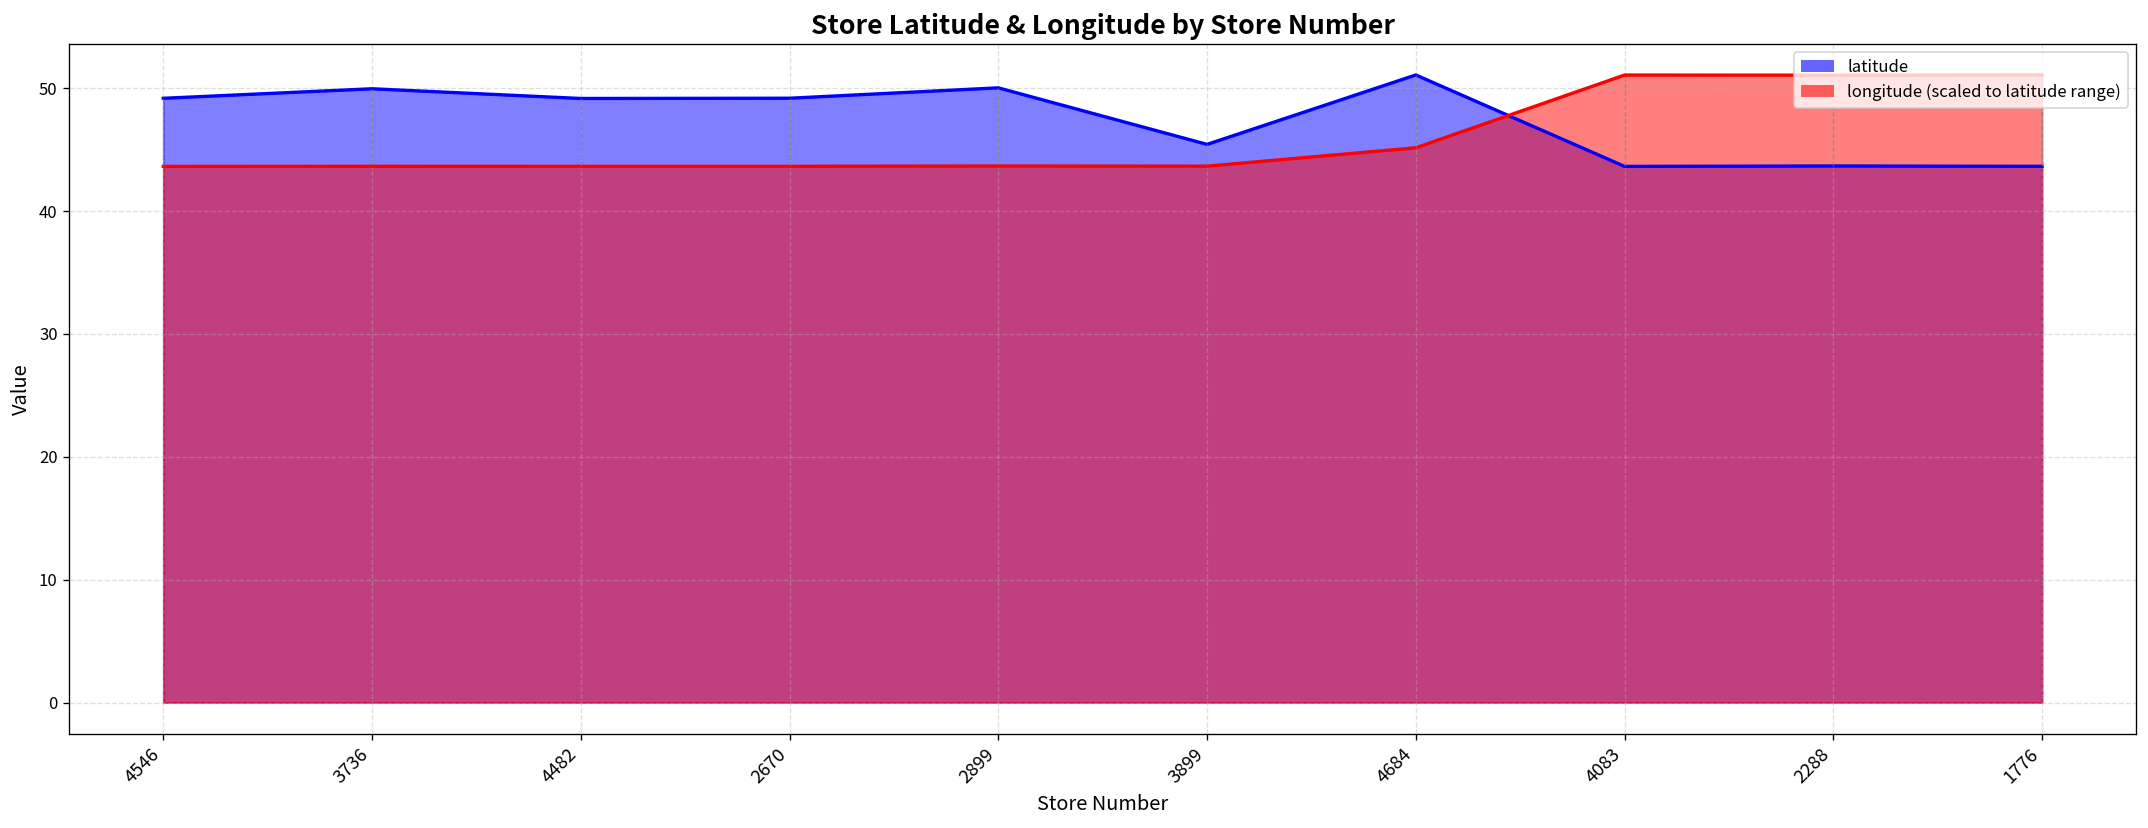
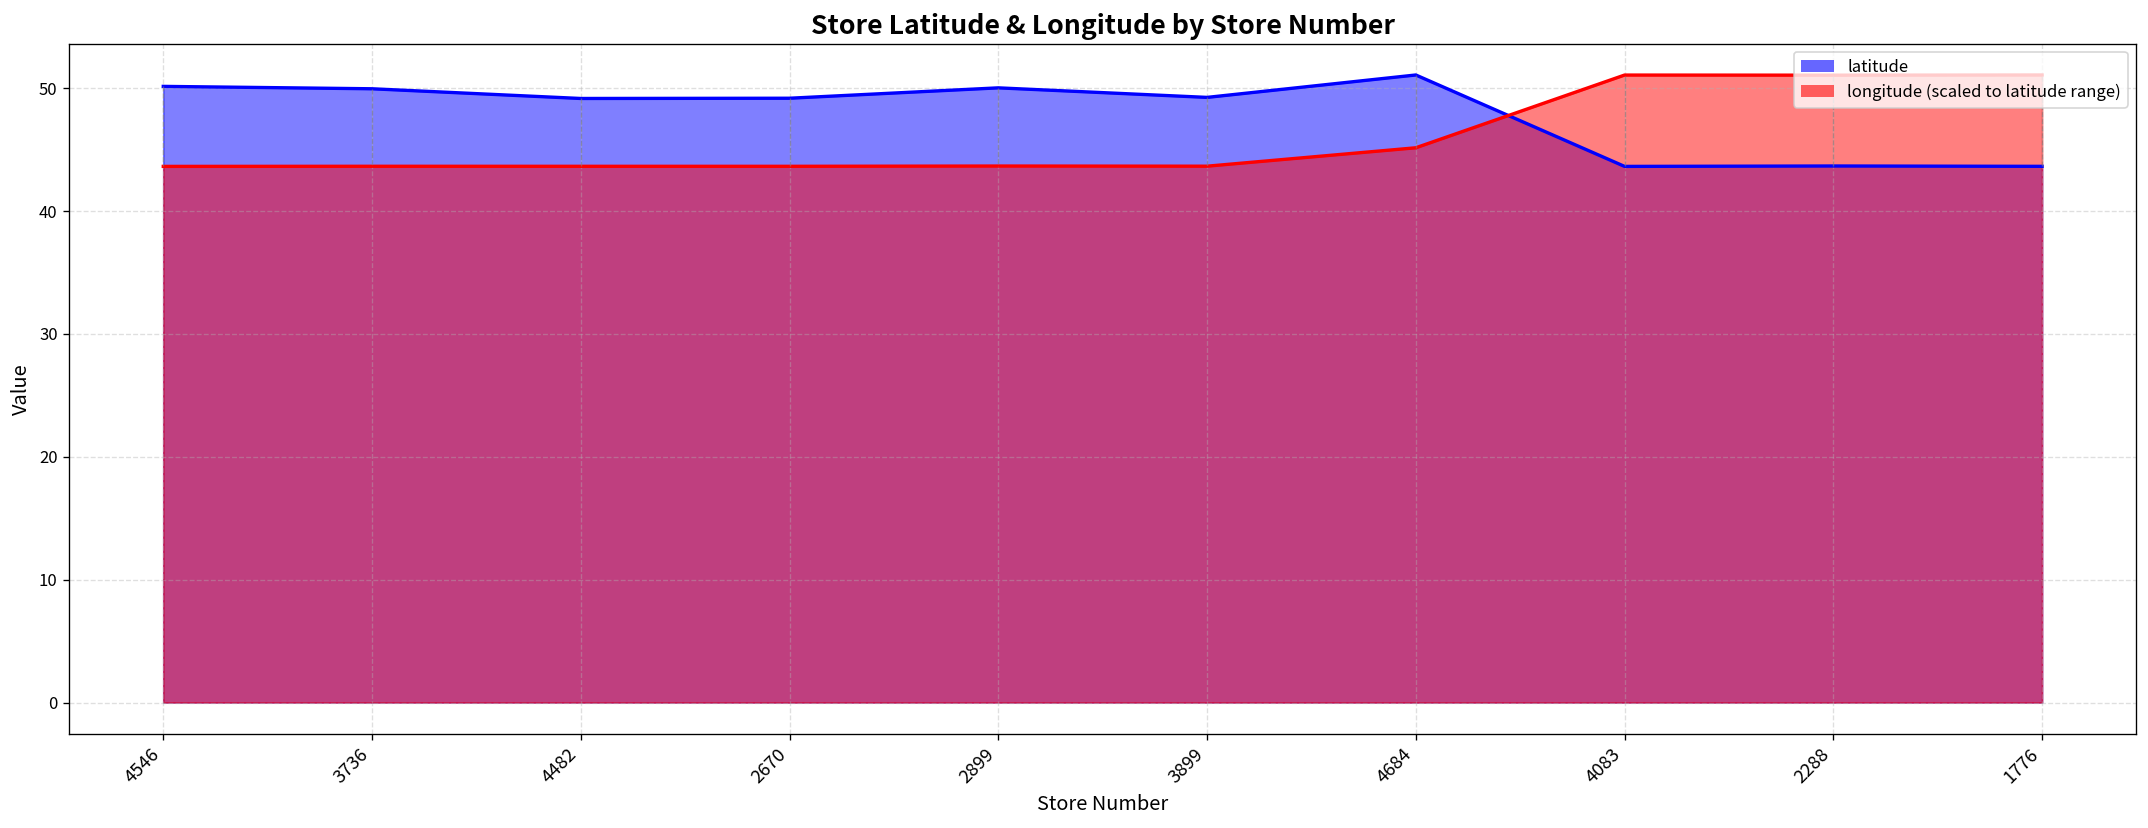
  {
    "latitude": {
-     "4546": 49.2,
-     "3899": 45.4
+     "4546": 50.2,
+     "3899": 49.3
    }
  }
